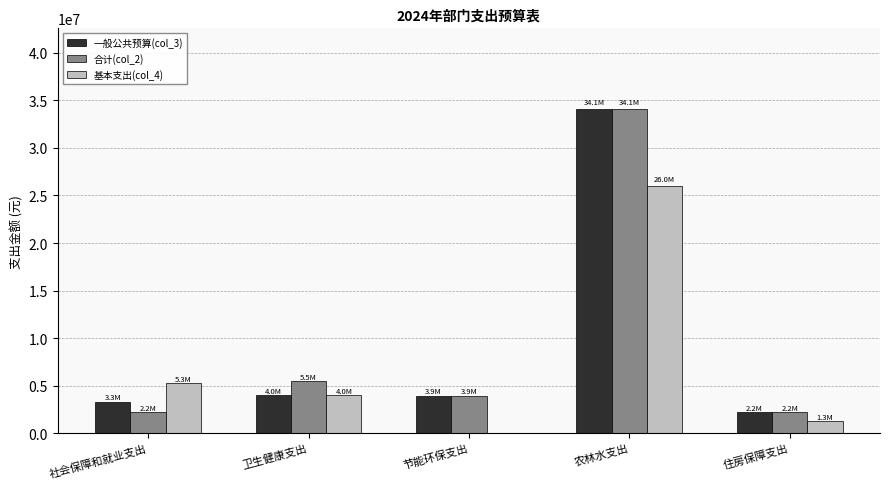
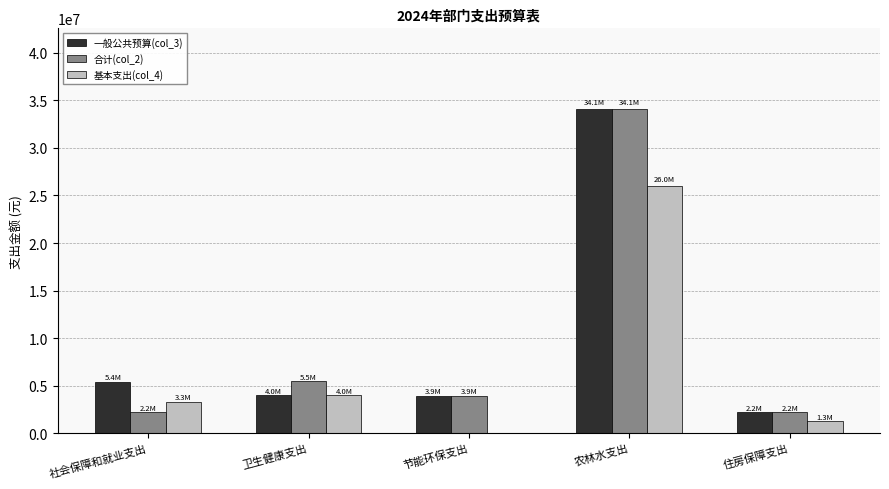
  {
    "一般公共预算(col_3)": {
-     "社会保障和就业支出": "3.3M",
+     "社会保障和就业支出": "5.4M",
      "卫生健康支出": "4.0M",
      "节能环保支出": "3.9M",
      "农林水支出": "34.1M",
      "住房保障支出": "2.2M"
    },
    "合计(col_2)": {
      "社会保障和就业支出": "2.2M",
      "卫生健康支出": "5.5M",
      "节能环保支出": "3.9M",
      "农林水支出": "34.1M",
      "住房保障支出": "2.2M"
    },
    "基本支出(col_4)": {
-     "社会保障和就业支出": "5.3M",
+     "社会保障和就业支出": "3.3M",
      "卫生健康支出": "4.0M",
      "农林水支出": "26.0M",
      "住房保障支出": "1.3M"
    }
  }
